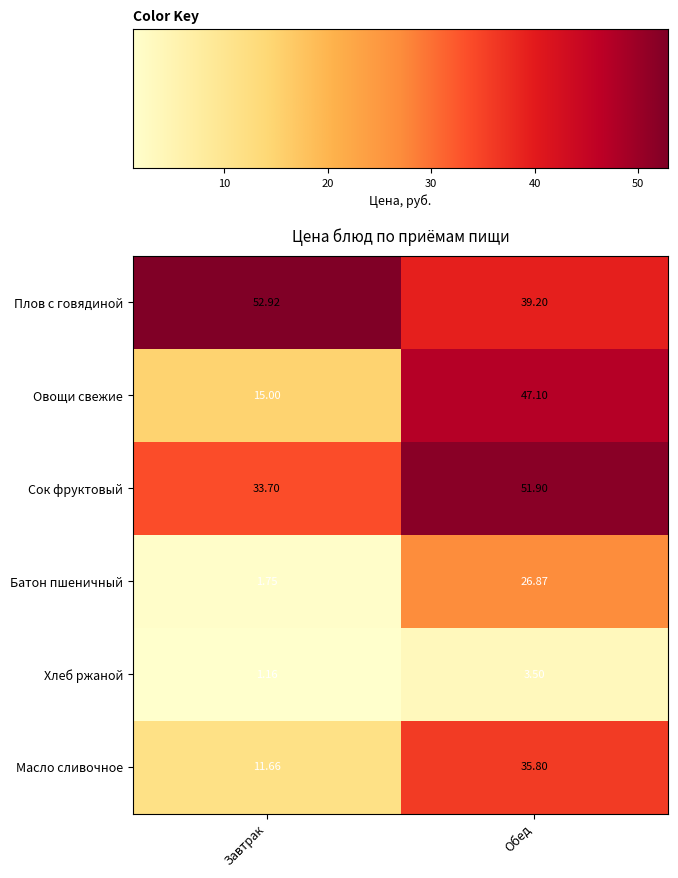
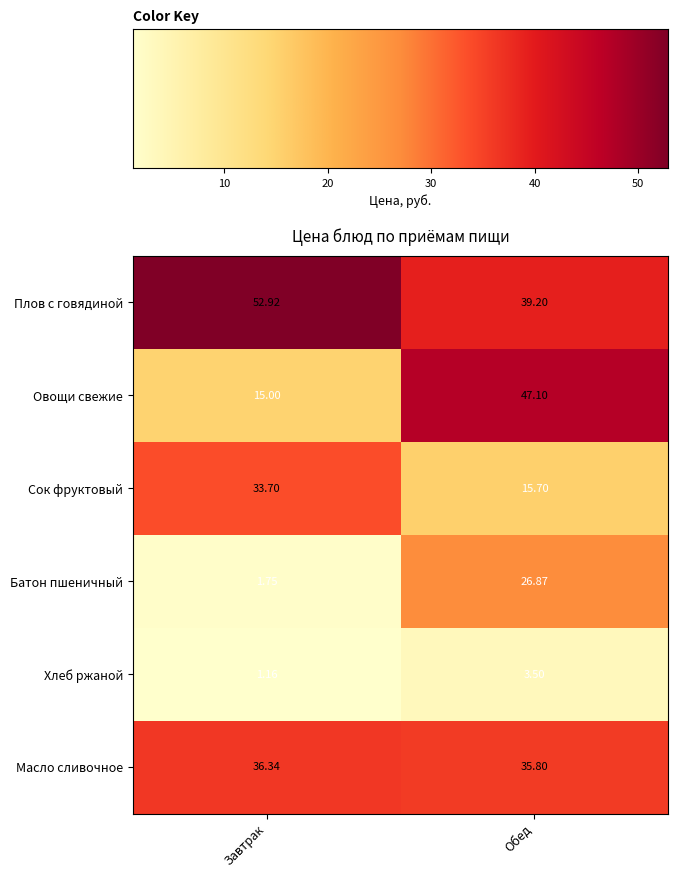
  {
    "Плов с говядиной": {
      "Завтрак": 52.92,
      "Обед": 39.20
    },
    "Овощи свежие": {
      "Завтрак": 15.00,
      "Обед": 47.10
    },
    "Сок фруктовый": {
      "Завтрак": 33.70,
-     "Обед": 51.90
+     "Обед": 15.70
    },
    "Батон пшеничный": {
      "Завтрак": 1.75,
      "Обед": 26.87
    },
    "Хлеб ржаной": {
      "Завтрак": 1.16,
      "Обед": 3.50
    },
    "Масло сливочное": {
-     "Завтрак": 11.66,
+     "Завтрак": 36.34,
      "Обед": 35.80
    }
  }
